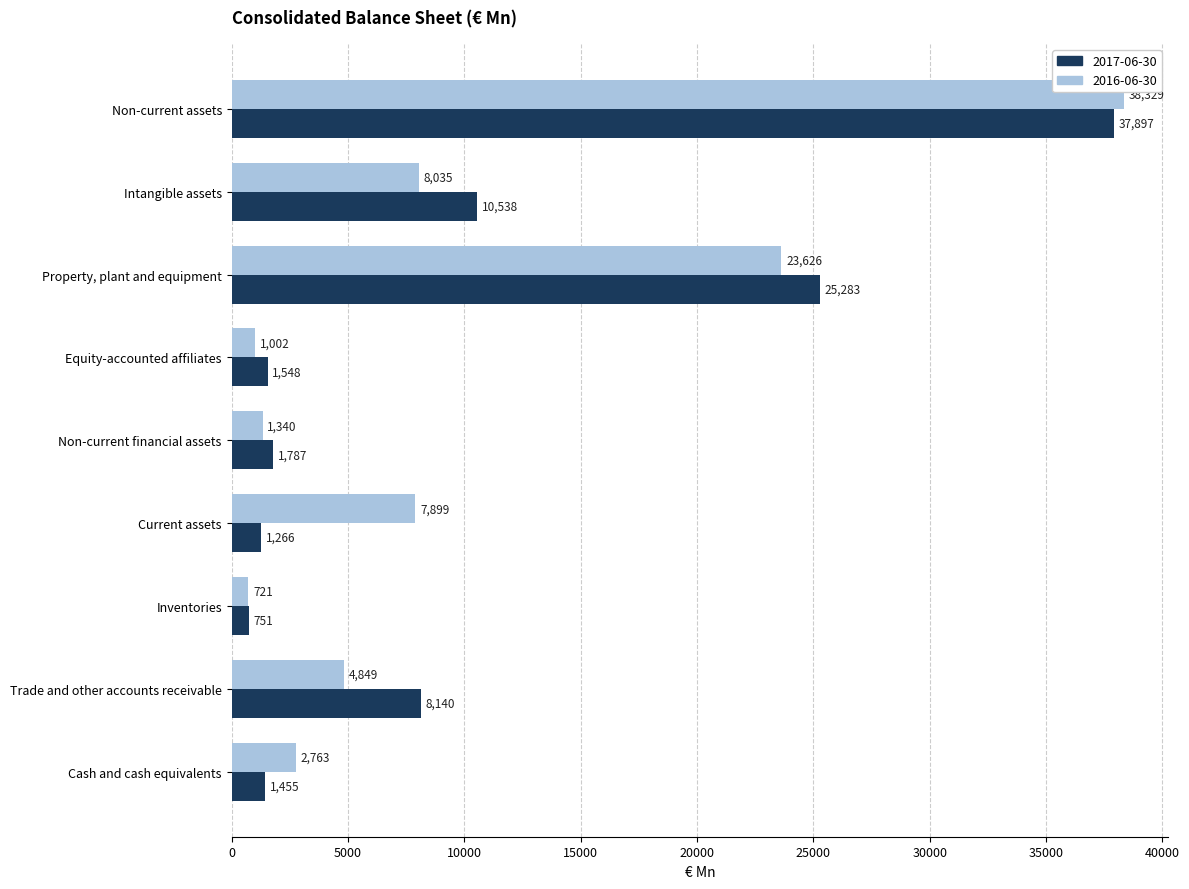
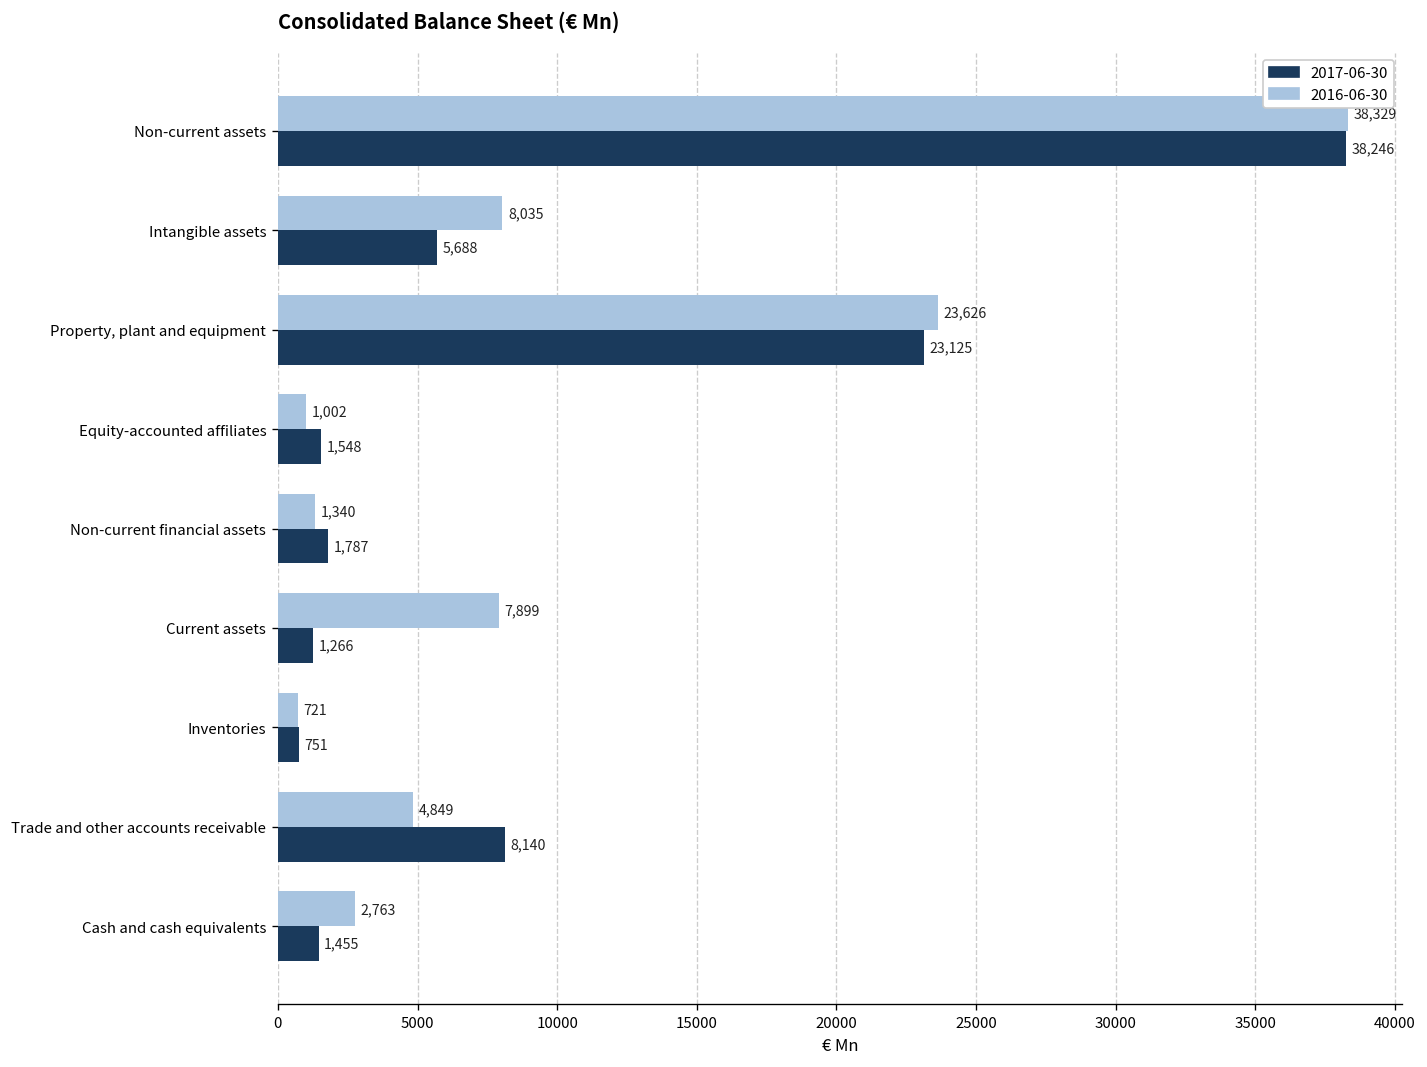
  {
    "2017-06-30": {
-     "Non-current assets": "37,897",
-     "Intangible assets": "10,538",
-     "Property, plant and equipment": "25,283",
+     "Non-current assets": "38,246",
+     "Intangible assets": "5,688",
+     "Property, plant and equipment": "23,125",
      "Equity-accounted affiliates": "1,548",
      "Non-current financial assets": "1,787",
      "Current assets": "1,266",
      "Inventories": "751",
      "Trade and other accounts receivable": "8,140",
      "Cash and cash equivalents": "1,455"
    },
    "2016-06-30": {
      "Intangible assets": "8,035",
      "Property, plant and equipment": "23,626",
      "Equity-accounted affiliates": "1,002",
      "Non-current financial assets": "1,340",
      "Current assets": "7,899",
      "Inventories": "721",
      "Trade and other accounts receivable": "4,849",
      "Cash and cash equivalents": "2,763"
    }
  }
